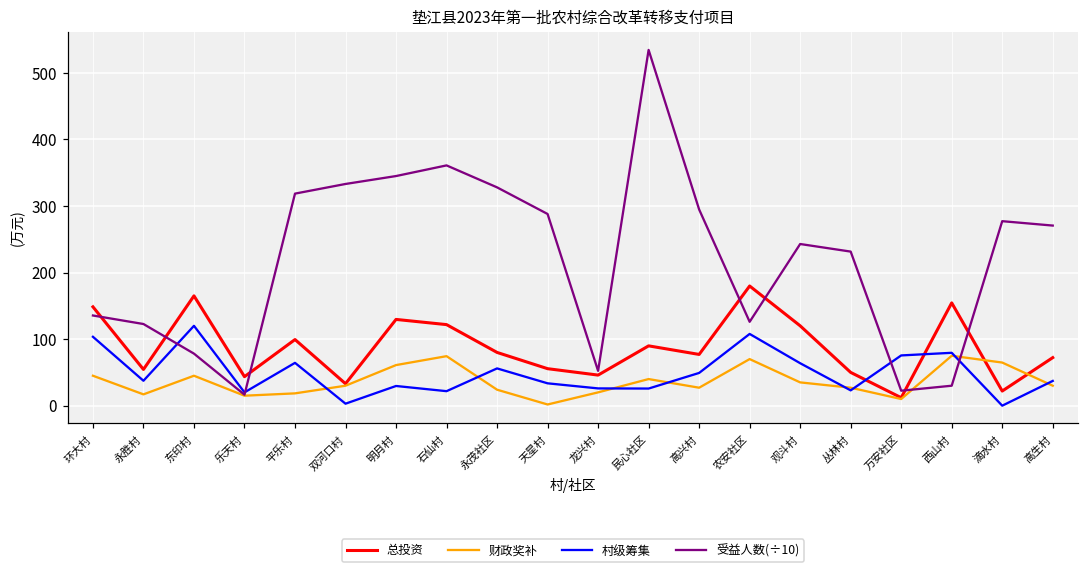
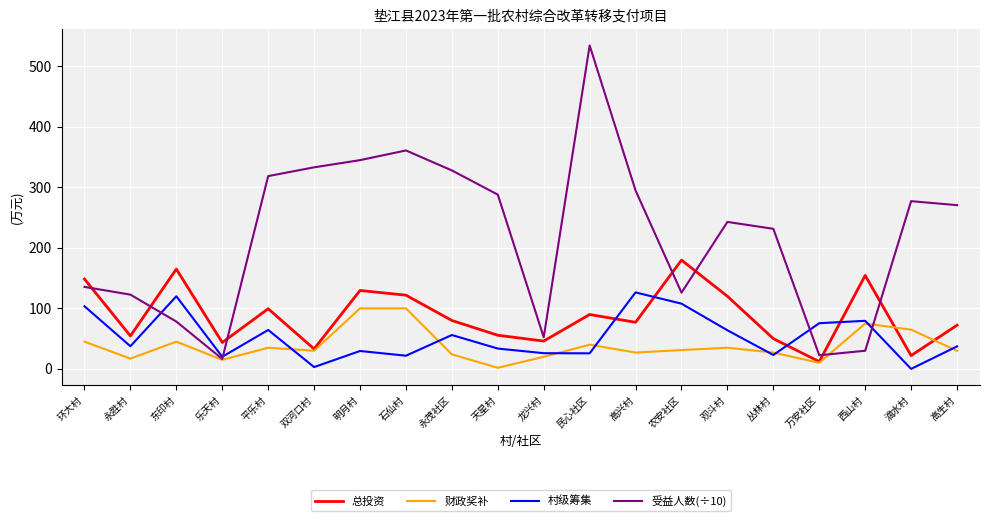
  {
    "财政奖补": {
      "环大村": 50,
      "永胜村": 20,
      "东印村": 50,
-     "平乐村": 20,
-     "明月村": 60,
-     "石仙村": 70,
+     "平乐村": 40,
+     "明月村": 100,
+     "石仙村": 100,
      "永茂社区": 20,
      "天星村": 0,
      "龙兴村": 20,
      "民心社区": 40,
      "高兴村": 30,
-     "农安社区": 70,
+     "农安社区": 30,
      "观斗村": 40,
      "西山村": 80,
      "滴水村": 60,
      "高生村": 30
    },
    "村级筹集": {
      "环大村": 100,
      "永胜村": 40,
      "东印村": 120,
      "平乐村": 60,
      "双河口村": 0,
      "明月村": 30,
      "石仙村": 20,
      "永茂社区": 60,
      "天星村": 30,
      "龙兴村": 30,
      "民心社区": 30,
-     "高兴村": 50,
+     "高兴村": 130,
      "农安社区": 110,
      "观斗村": 60,
      "万安社区": 80,
      "西山村": 80,
      "滴水村": 0,
      "高生村": 40
    }
  }
